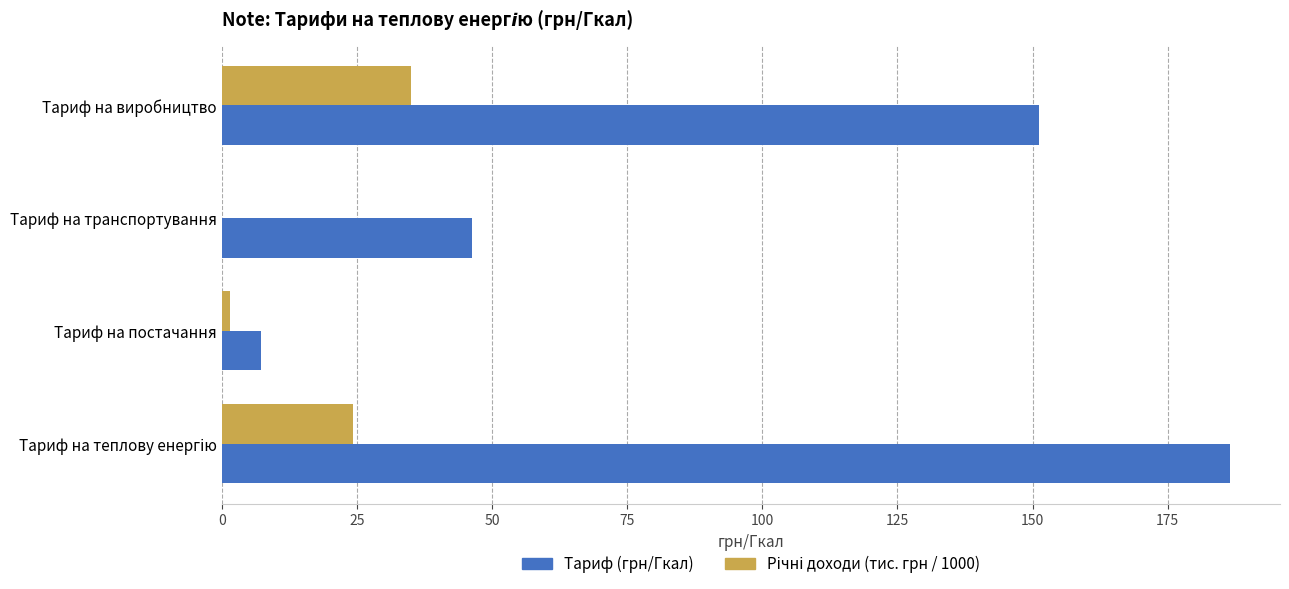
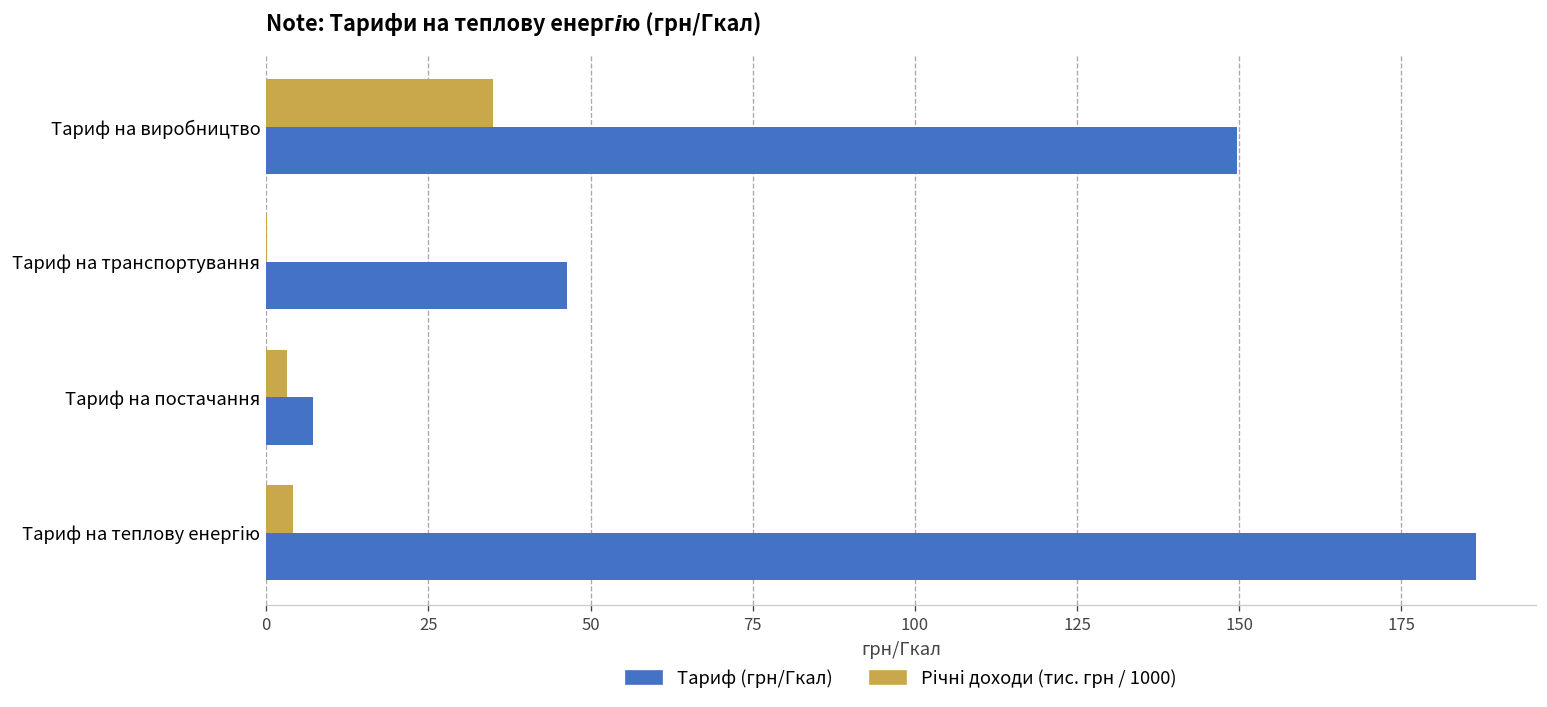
  {
    "Тариф (грн/Гкал)": {
-     "Тариф на виробництво": 151,
+     "Тариф на виробництво": 150,
      "Тариф на транспортування": 46,
      "Тариф на постачання": 7,
      "Тариф на теплову енергію": 186
    },
    "Річні доходи (тис. грн / 1000)": {
      "Тариф на виробництво": 35,
-     "Тариф на постачання": 2,
-     "Тариф на теплову енергію": 24
+     "Тариф на постачання": 3,
+     "Тариф на теплову енергію": 4
    }
  }
